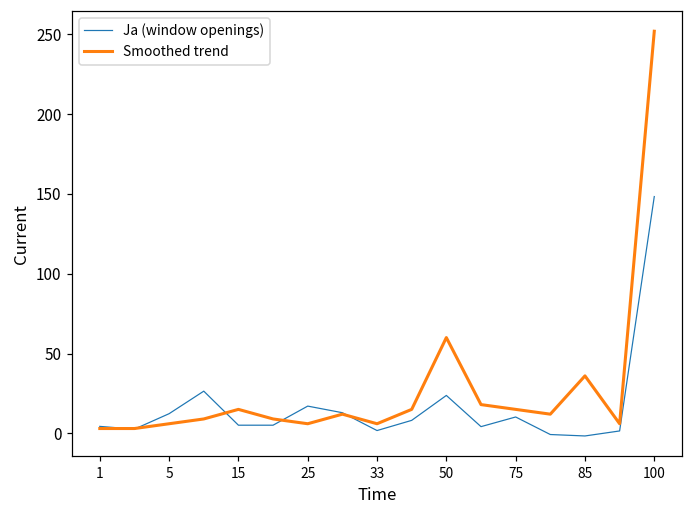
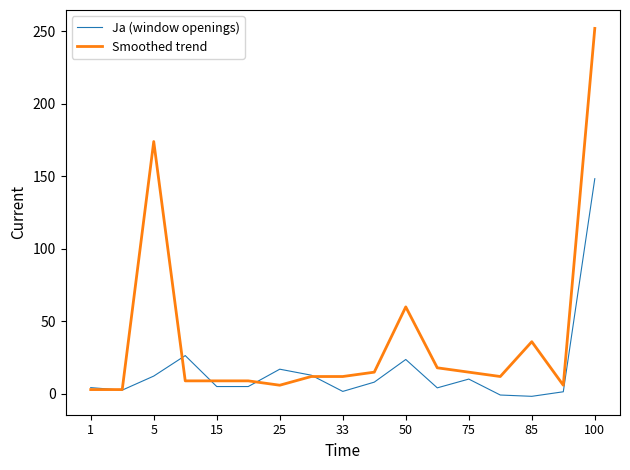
  {
    "Ja (window openings)": {
      "5": 12,
      "15": 5,
      "25": 17,
      "33": 2,
      "50": 24,
      "75": 10,
      "85": -2,
      "100": 148
    },
    "Smoothed trend": {
-     "5": 6,
-     "15": 15,
+     "5": 174,
+     "15": 9,
      "25": 6,
-     "33": 6,
+     "33": 12,
      "50": 60,
      "75": 15,
      "85": 36,
      "100": 252
    }
  }
